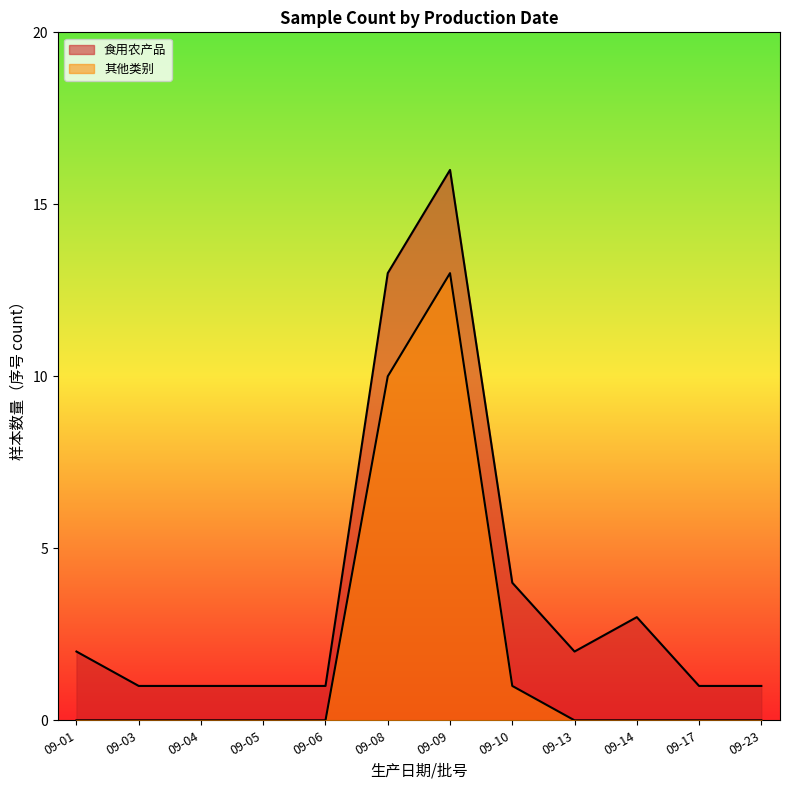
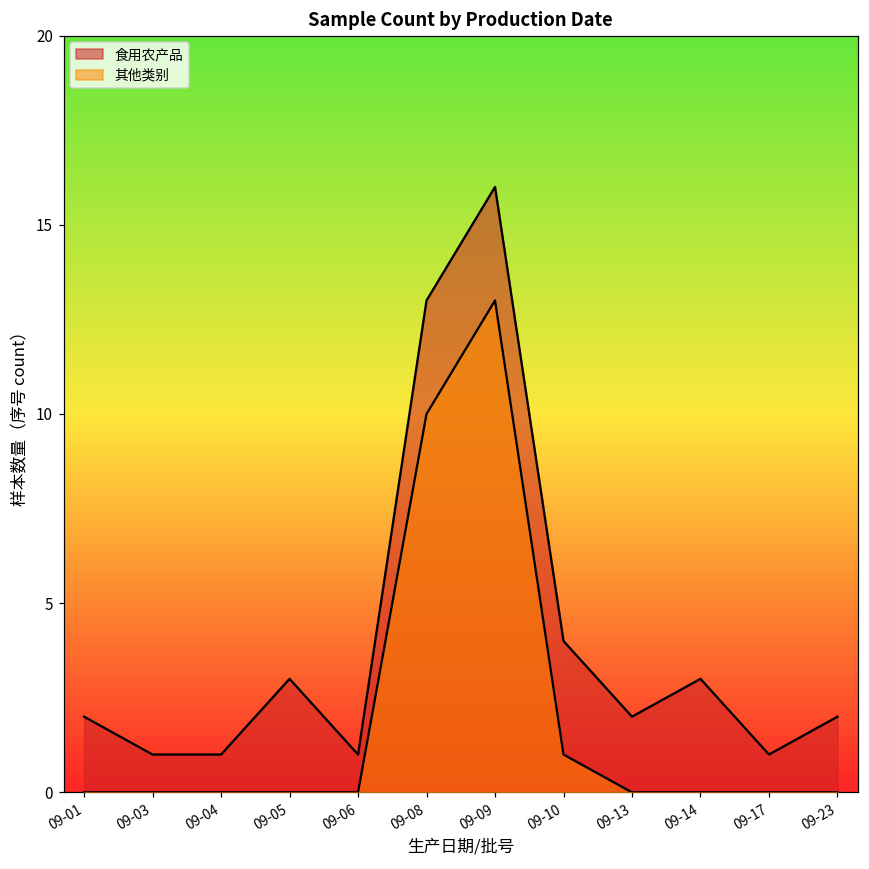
  {
    "食用农产品": {
      "09-01": 2,
      "09-03": 1,
      "09-04": 1,
-     "09-05": 1,
+     "09-05": 3,
      "09-06": 1,
      "09-08": 13,
      "09-09": 16,
      "09-10": 4,
      "09-13": 2,
      "09-14": 3,
      "09-17": 1,
-     "09-23": 1
+     "09-23": 2
    },
    "其他类别": {
      "09-01": 0,
      "09-03": 0,
      "09-04": 0,
      "09-05": 0,
      "09-06": 0,
      "09-08": 10,
      "09-09": 13,
      "09-10": 1,
      "09-13": 0,
      "09-14": 0,
      "09-17": 0,
      "09-23": 0
    }
  }
